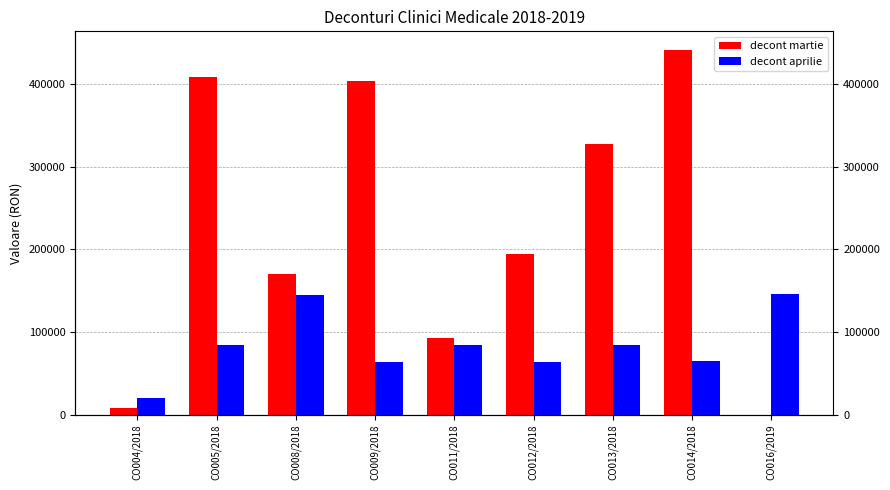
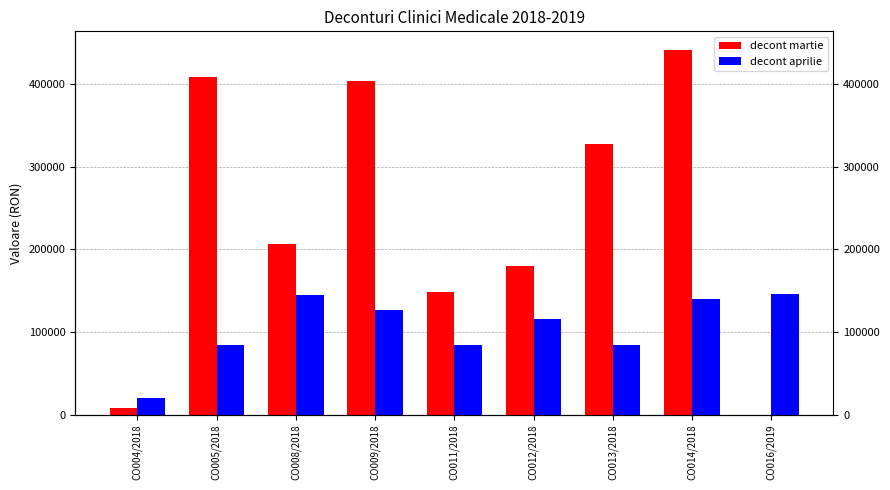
  {
    "decont martie": {
      "CO004/2018": 10000,
      "CO005/2018": 410000,
-     "CO008/2018": 170000,
+     "CO008/2018": 210000,
      "CO009/2018": 400000,
-     "CO011/2018": 90000,
-     "CO012/2018": 190000,
+     "CO011/2018": 150000,
+     "CO012/2018": 180000,
      "CO013/2018": 330000,
      "CO014/2018": 440000,
      "CO016/2019": 0
    },
    "decont aprilie": {
      "CO004/2018": 20000,
      "CO005/2018": 80000,
      "CO008/2018": 140000,
-     "CO009/2018": 60000,
+     "CO009/2018": 130000,
      "CO011/2018": 80000,
-     "CO012/2018": 60000,
+     "CO012/2018": 120000,
      "CO013/2018": 80000,
-     "CO014/2018": 70000,
+     "CO014/2018": 140000,
      "CO016/2019": 150000
    }
  }
